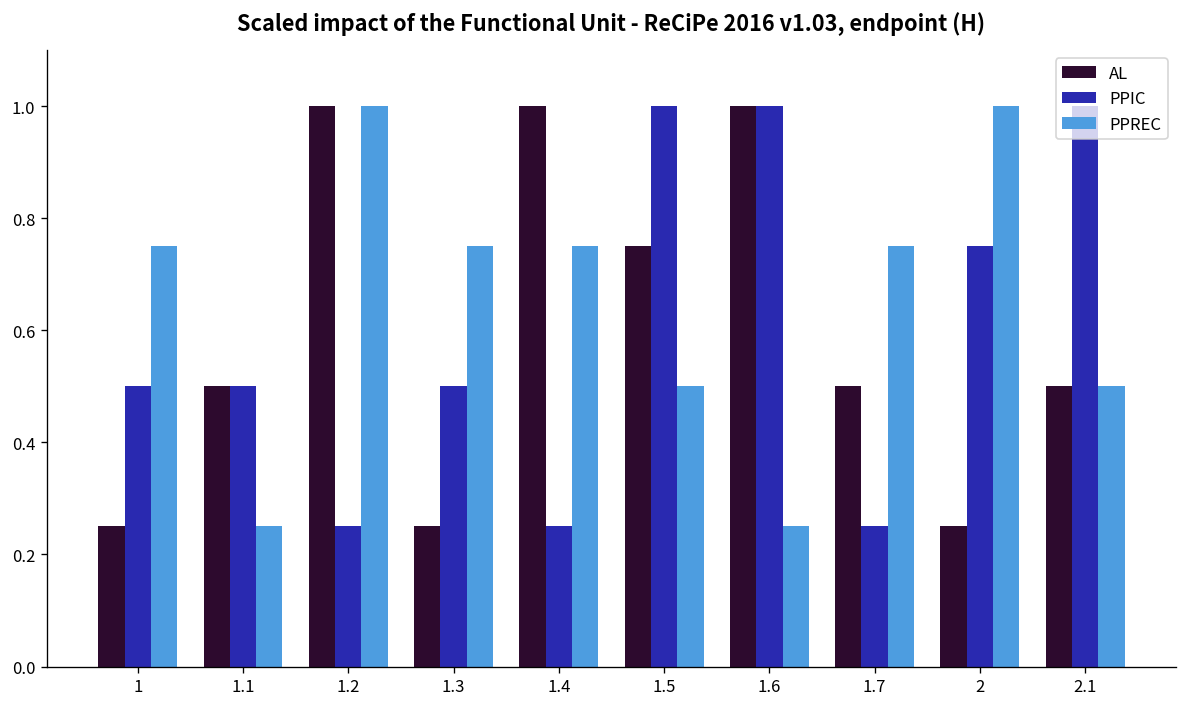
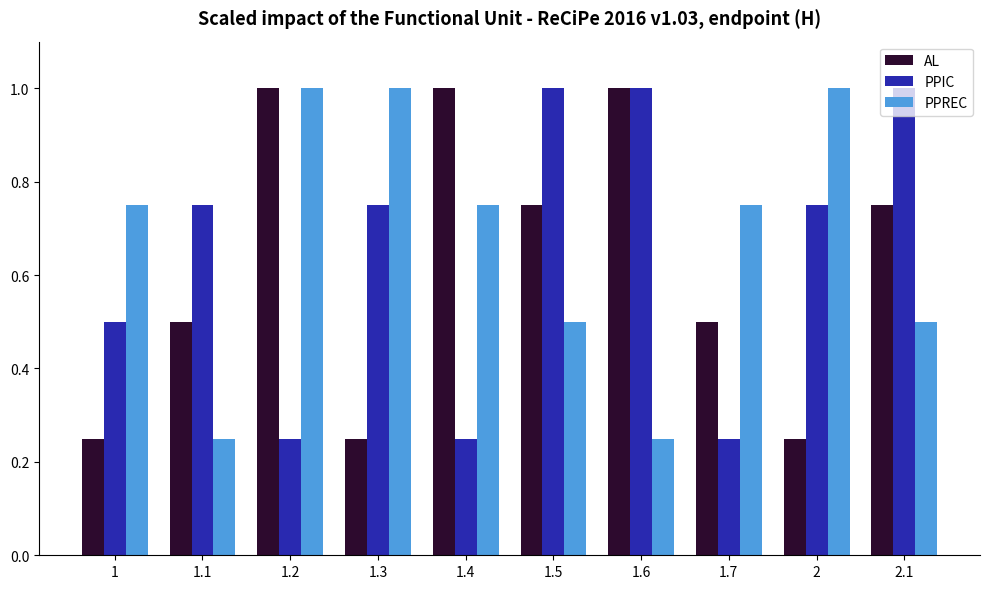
  {
    "AL": {
      "1": 0.25,
      "1.1": 0.50,
      "1.2": 1.00,
      "1.3": 0.25,
      "1.4": 1.00,
      "1.5": 0.75,
      "1.6": 1.00,
      "1.7": 0.50,
      "2": 0.25,
-     "2.1": 0.50
+     "2.1": 0.75
    },
    "PPIC": {
      "1": 0.50,
-     "1.1": 0.50,
+     "1.1": 0.75,
      "1.2": 0.25,
-     "1.3": 0.50,
+     "1.3": 0.75,
      "1.4": 0.25,
      "1.5": 1.00,
      "1.6": 1.00,
      "1.7": 0.25,
      "2": 0.75
    },
    "PPREC": {
      "1": 0.75,
      "1.1": 0.25,
      "1.2": 1.00,
-     "1.3": 0.75,
+     "1.3": 1.00,
      "1.4": 0.75,
      "1.5": 0.50,
      "1.6": 0.25,
      "1.7": 0.75,
      "2": 1.00,
      "2.1": 0.50
    }
  }
